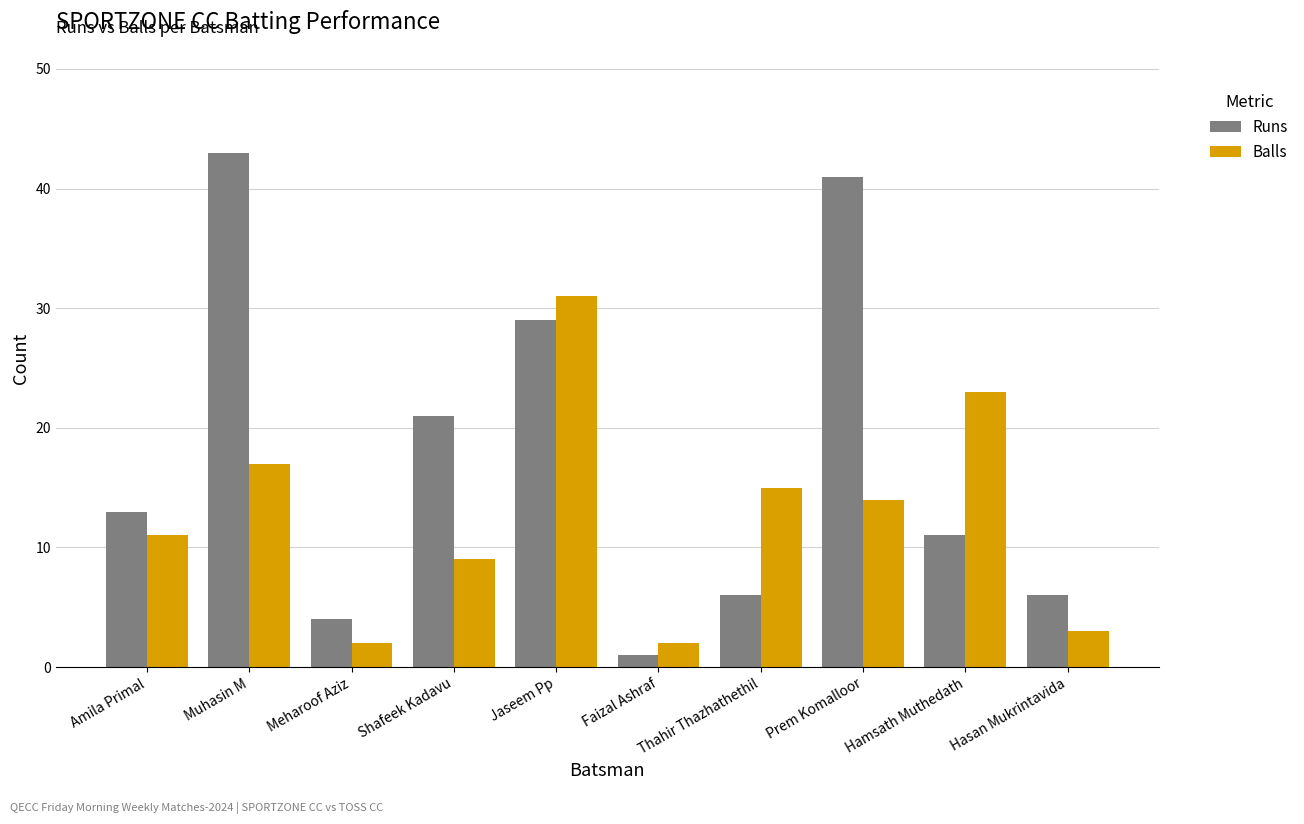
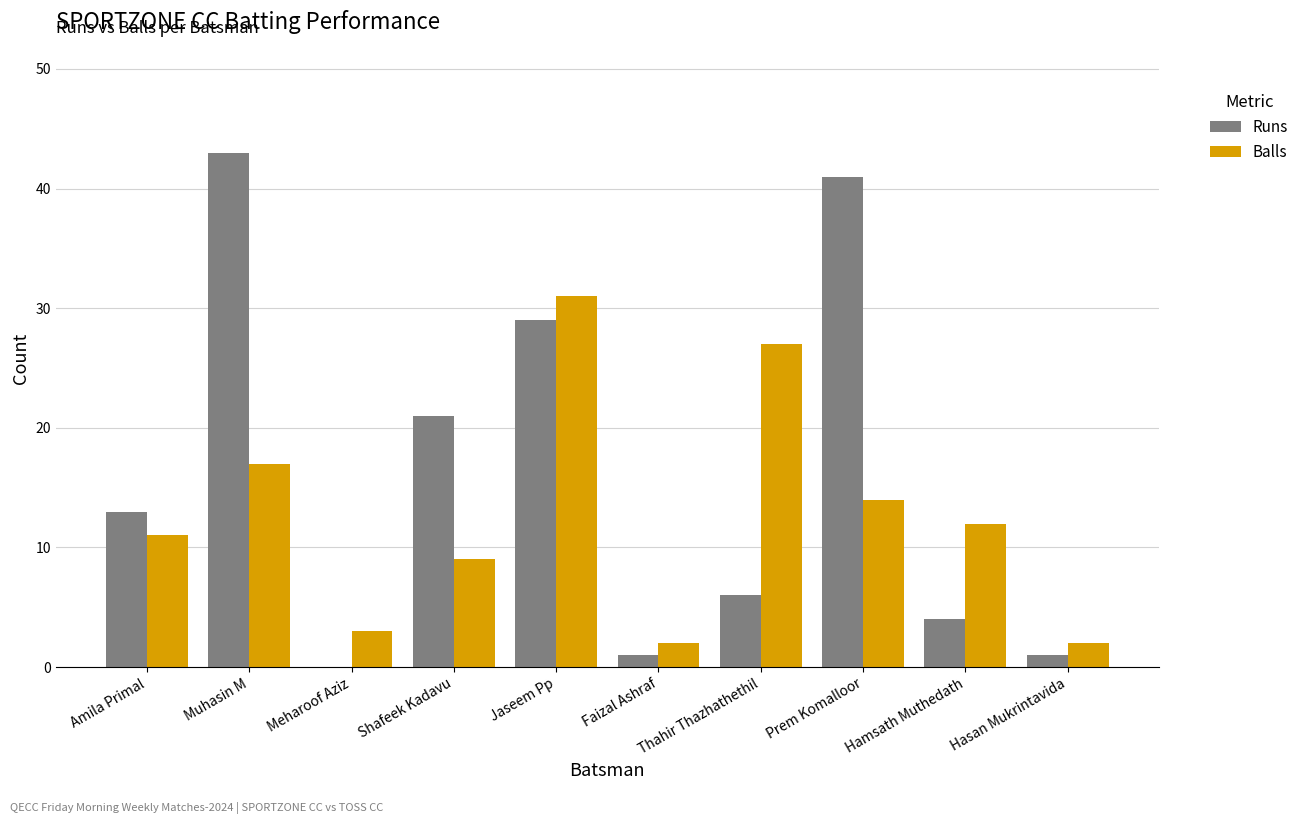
  {
    "Runs": {
      "Amila Primal": 13,
      "Muhasin M": 43,
-     "Meharoof Aziz": 4,
+     "Meharoof Aziz": 0,
      "Shafeek Kadavu": 21,
      "Jaseem Pp": 29,
      "Faizal Ashraf": 1,
      "Thahir Thazhathethil": 6,
      "Prem Komalloor": 41,
-     "Hamsath Muthedath": 11,
-     "Hasan Mukrintavida": 6
+     "Hamsath Muthedath": 4,
+     "Hasan Mukrintavida": 1
    },
    "Balls": {
      "Amila Primal": 11,
      "Muhasin M": 17,
-     "Meharoof Aziz": 2,
+     "Meharoof Aziz": 3,
      "Shafeek Kadavu": 9,
      "Jaseem Pp": 31,
      "Faizal Ashraf": 2,
-     "Thahir Thazhathethil": 15,
+     "Thahir Thazhathethil": 27,
      "Prem Komalloor": 14,
-     "Hamsath Muthedath": 23,
-     "Hasan Mukrintavida": 3
+     "Hamsath Muthedath": 12,
+     "Hasan Mukrintavida": 2
    }
  }
